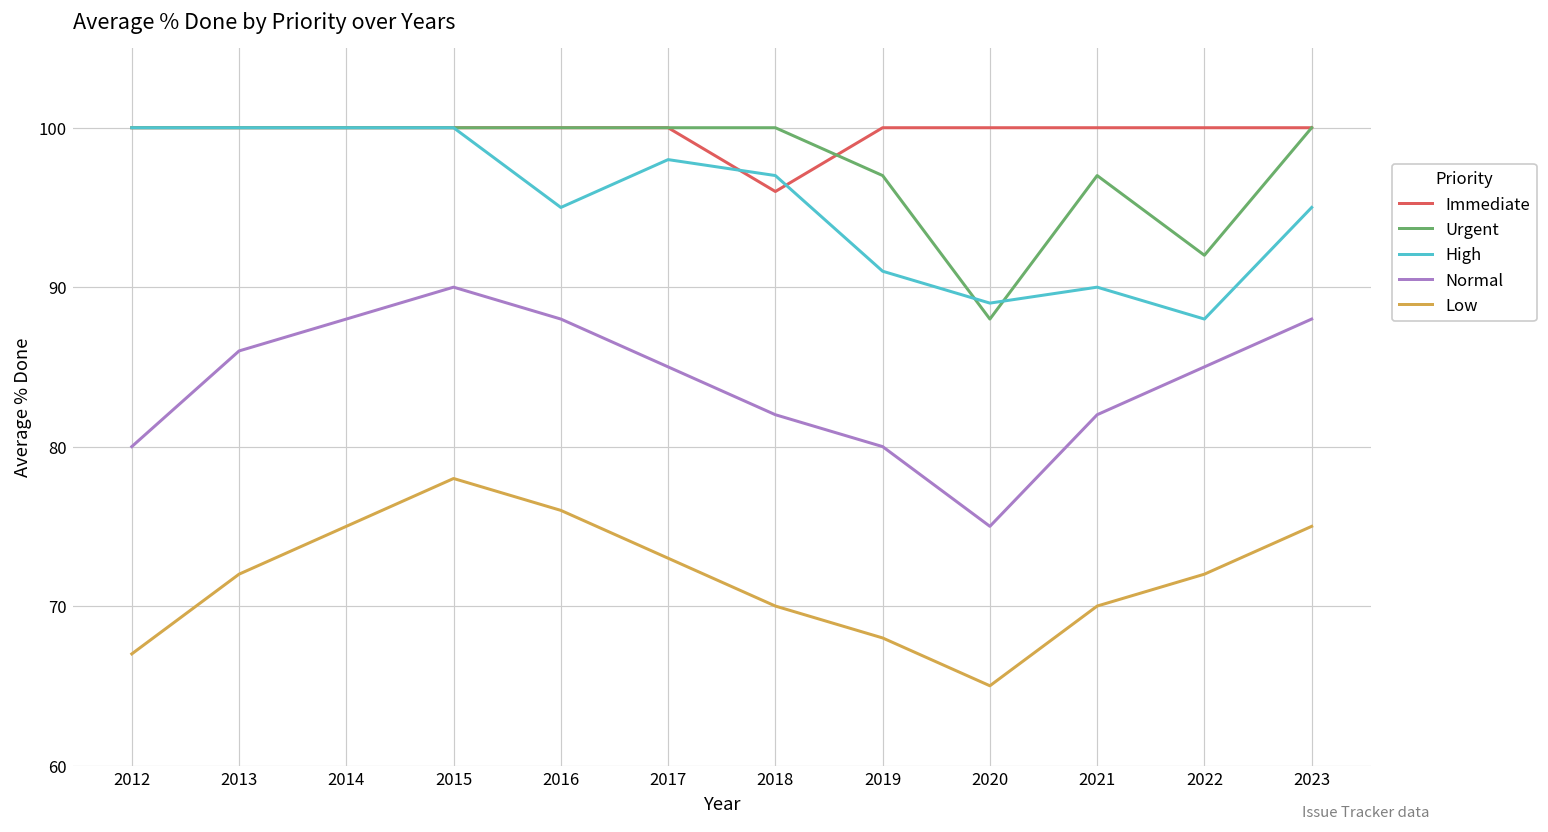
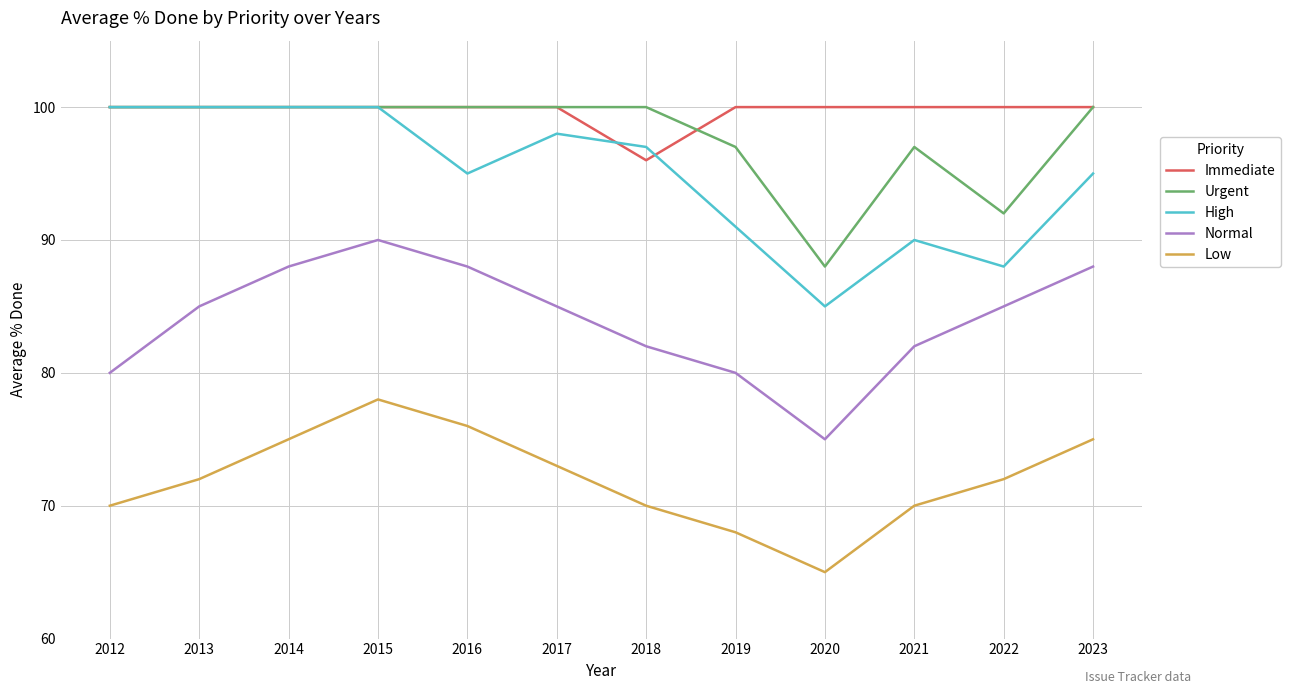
  {
    "Immediate": {
      "2018": 96,
      "2019": 100,
      "2020": 100,
      "2021": 100,
      "2022": 100
    },
    "Urgent": {
      "2018": 100,
      "2019": 97,
      "2020": 88,
      "2021": 97,
      "2022": 92
    },
    "High": {
      "2016": 95,
      "2017": 98,
      "2018": 97,
      "2019": 91,
-     "2020": 89,
+     "2020": 85,
      "2021": 90,
      "2022": 88,
      "2023": 95
    },
    "Normal": {
      "2012": 80,
-     "2013": 86,
+     "2013": 85,
      "2014": 88,
      "2015": 90,
      "2016": 88,
      "2017": 85,
      "2018": 82,
      "2019": 80,
      "2020": 75,
      "2021": 82,
      "2022": 85,
      "2023": 88
    },
    "Low": {
-     "2012": 67,
+     "2012": 70,
      "2013": 72,
      "2014": 75,
      "2015": 78,
      "2016": 76,
      "2017": 73,
      "2018": 70,
      "2019": 68,
      "2020": 65,
      "2021": 70,
      "2022": 72,
      "2023": 75
    }
  }
